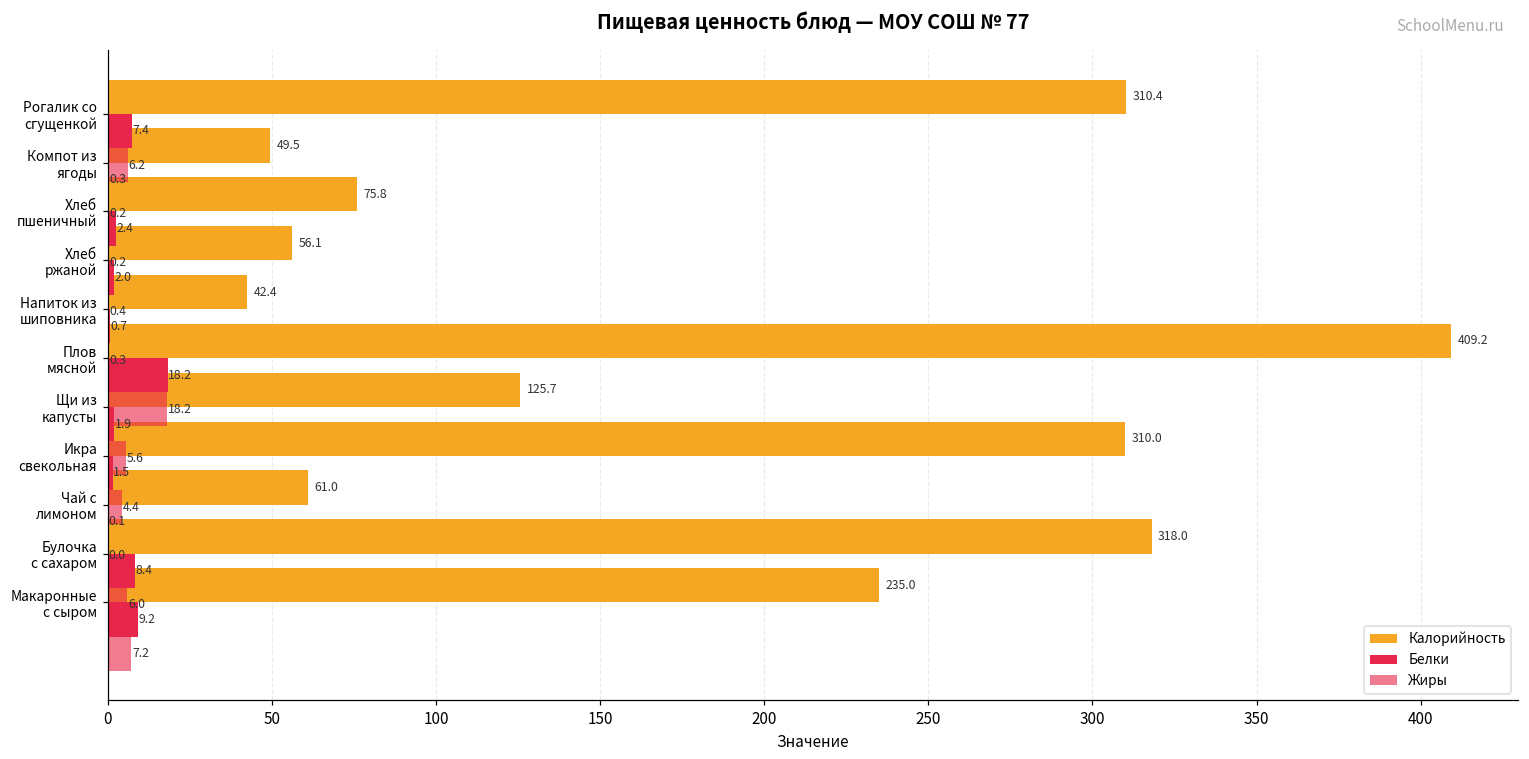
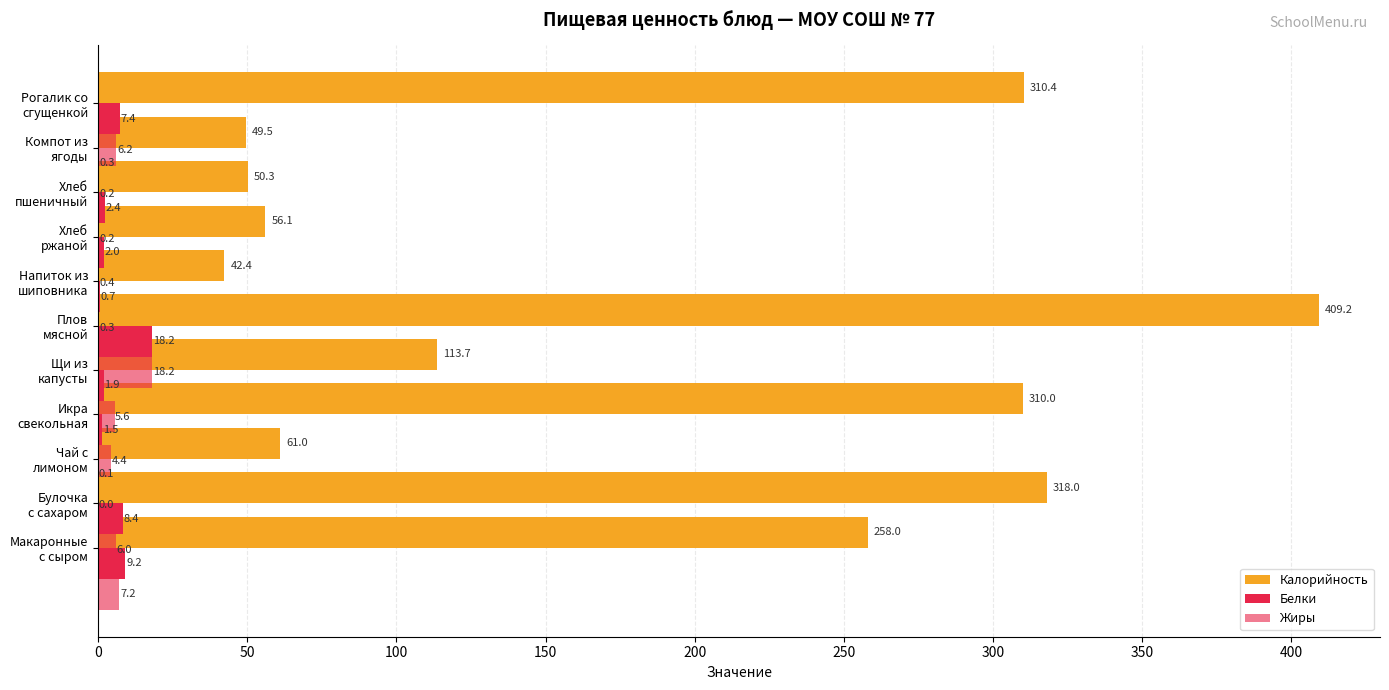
  {
    "Калорийность": {
      "Рогалик со сгущенкой": 310.4,
      "Компот из ягоды": 49.5,
-     "Хлеб пшеничный": 75.8,
+     "Хлеб пшеничный": 50.3,
      "Хлеб ржаной": 56.1,
      "Напиток из шиповника": 42.4,
      "Плов мясной": 409.2,
-     "Щи из капусты": 125.7,
+     "Щи из капусты": 113.7,
      "Икра свекольная": 310.0,
      "Чай с лимоном": 61.0,
      "Булочка с сахаром": 318.0,
-     "Макаронные с сыром": 235.0
+     "Макаронные с сыром": 258.0
    }
  }
